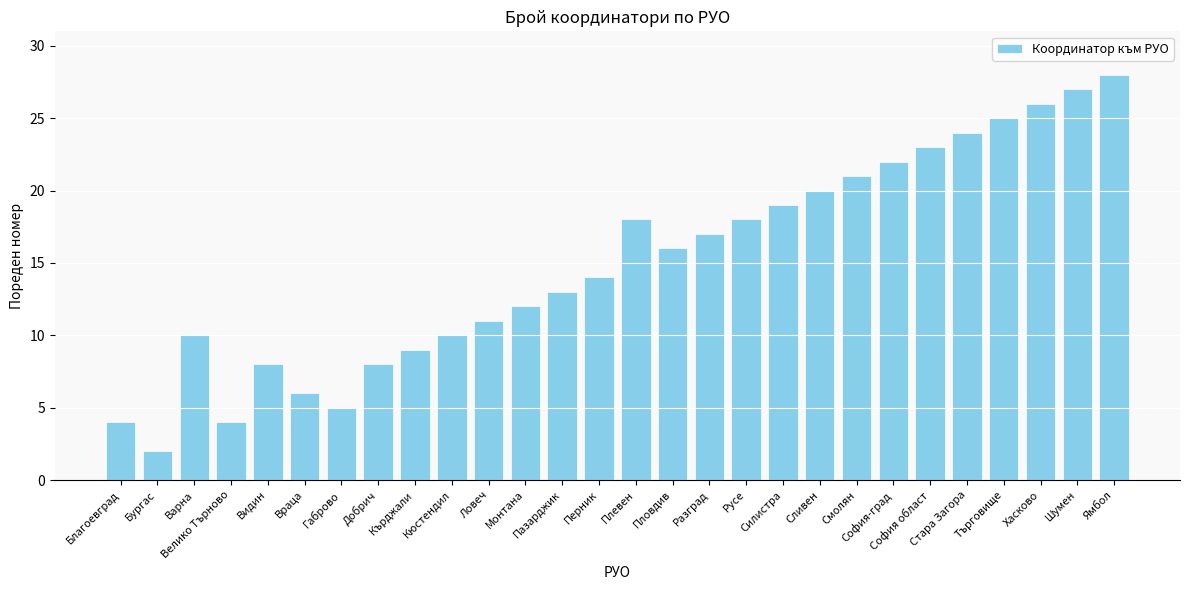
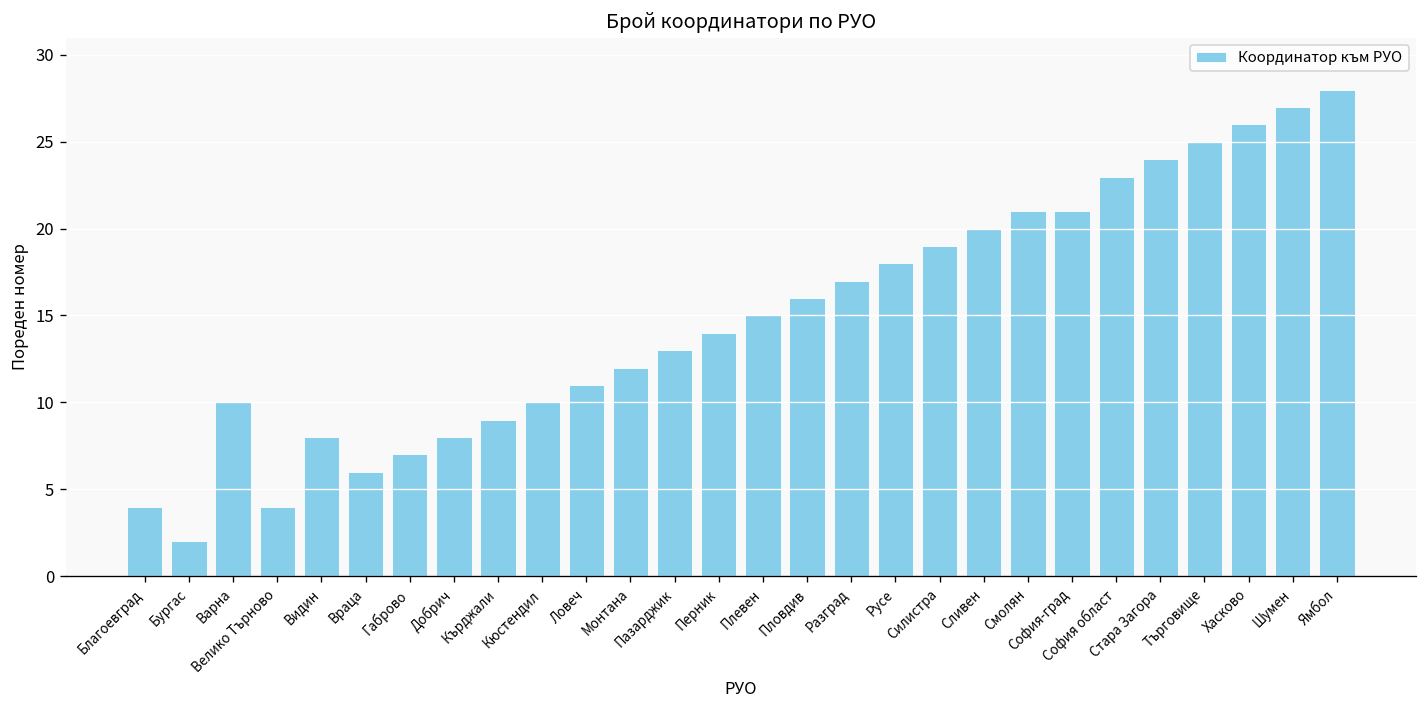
  {
    "Благоевград": 4,
    "Бургас": 2,
    "Варна": 10,
    "Велико Търново": 4,
    "Видин": 8,
    "Враца": 6,
-   "Габрово": 5,
+   "Габрово": 7,
    "Добрич": 8,
    "Кърджали": 9,
    "Кюстендил": 10,
    "Ловеч": 11,
    "Монтана": 12,
    "Пазарджик": 13,
    "Перник": 14,
-   "Плевен": 18,
+   "Плевен": 15,
    "Пловдив": 16,
    "Разград": 17,
    "Русе": 18,
    "Силистра": 19,
    "Сливен": 20,
    "Смолян": 21,
-   "София-град": 22,
+   "София-град": 21,
    "София област": 23,
    "Стара Загора": 24,
    "Търговище": 25,
    "Хасково": 26,
    "Шумен": 27,
    "Ямбол": 28
  }
